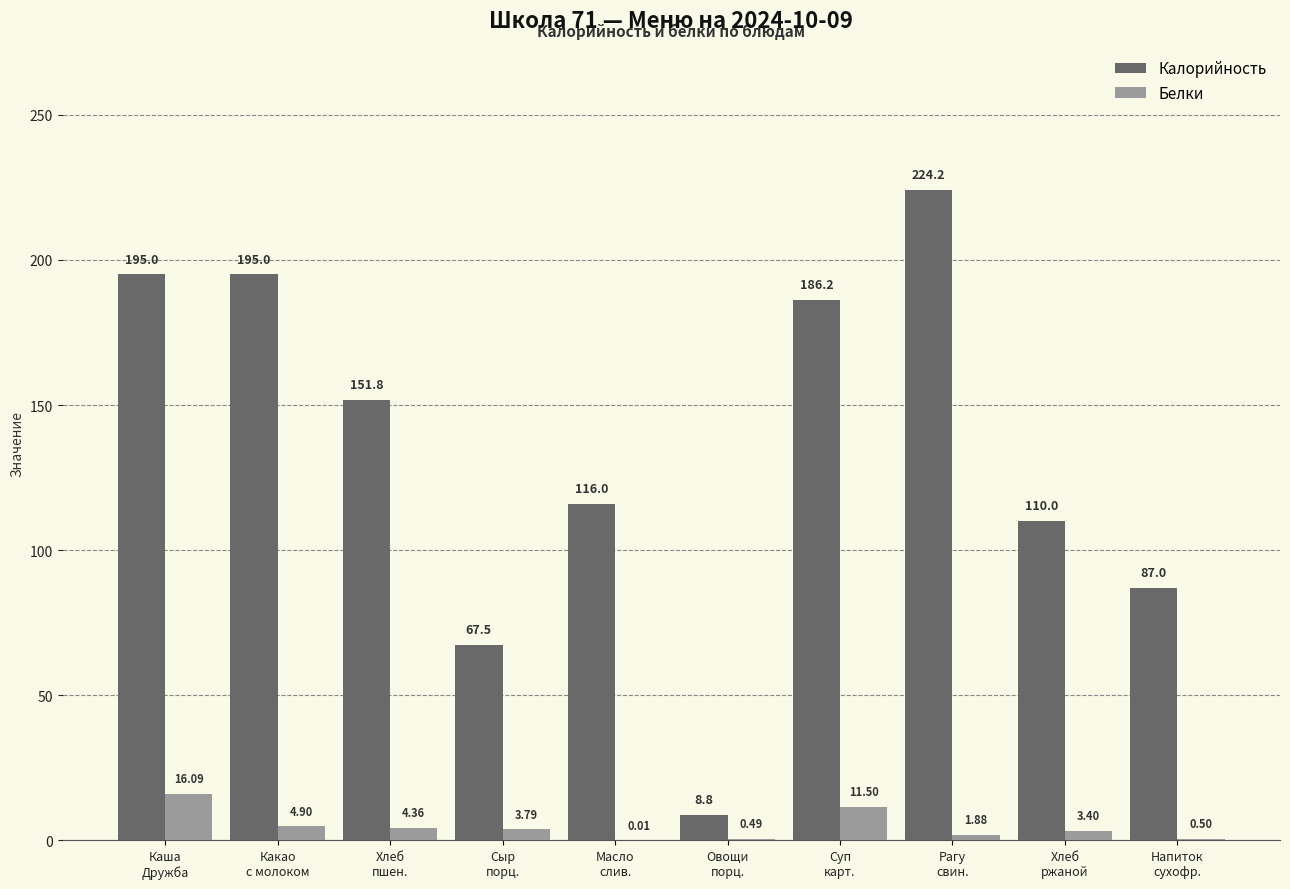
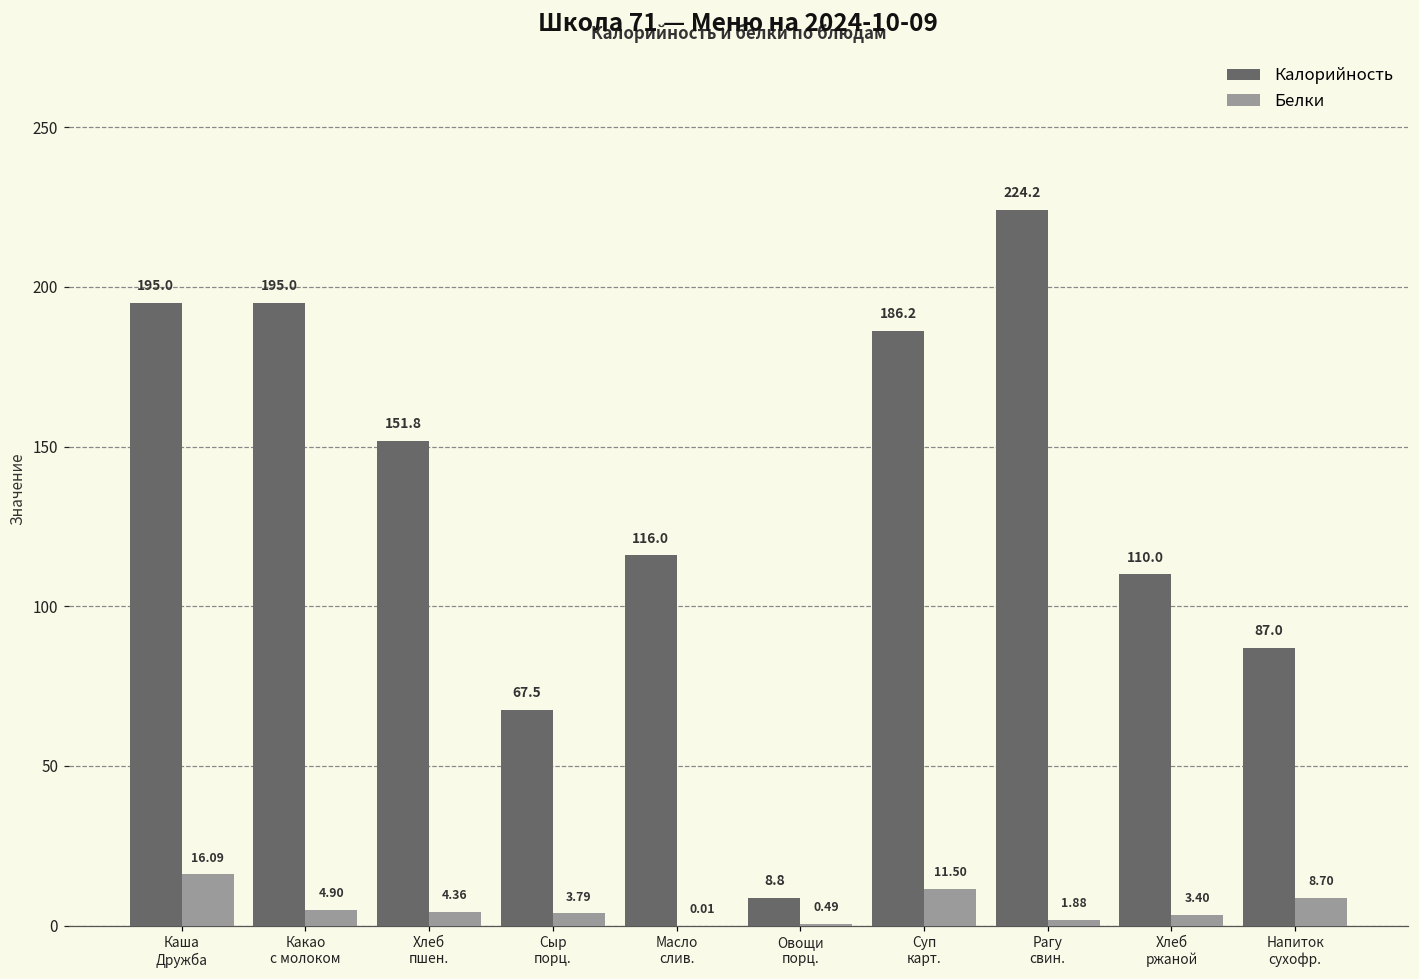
  {
    "Калорийность": {
      "Каша Дружба": 195.0,
      "Какао с молоком": 195.0,
      "Хлеб пшен.": 151.8,
      "Сыр порц.": 67.5,
      "Масло слив.": 116.0,
      "Овощи порц.": 8.8,
      "Суп карт.": 186.2,
      "Рагу свин.": 224.2,
      "Хлеб ржаной": 110.0,
      "Напиток сухофр.": 87.0
    },
    "Белки": {
      "Каша Дружба": 16.09,
      "Какао с молоком": 4.90,
      "Хлеб пшен.": 4.36,
      "Сыр порц.": 3.79,
      "Масло слив.": 0.01,
      "Овощи порц.": 0.49,
      "Суп карт.": 11.50,
      "Рагу свин.": 1.88,
      "Хлеб ржаной": 3.40,
-     "Напиток сухофр.": 0.50
+     "Напиток сухофр.": 8.70
    }
  }
